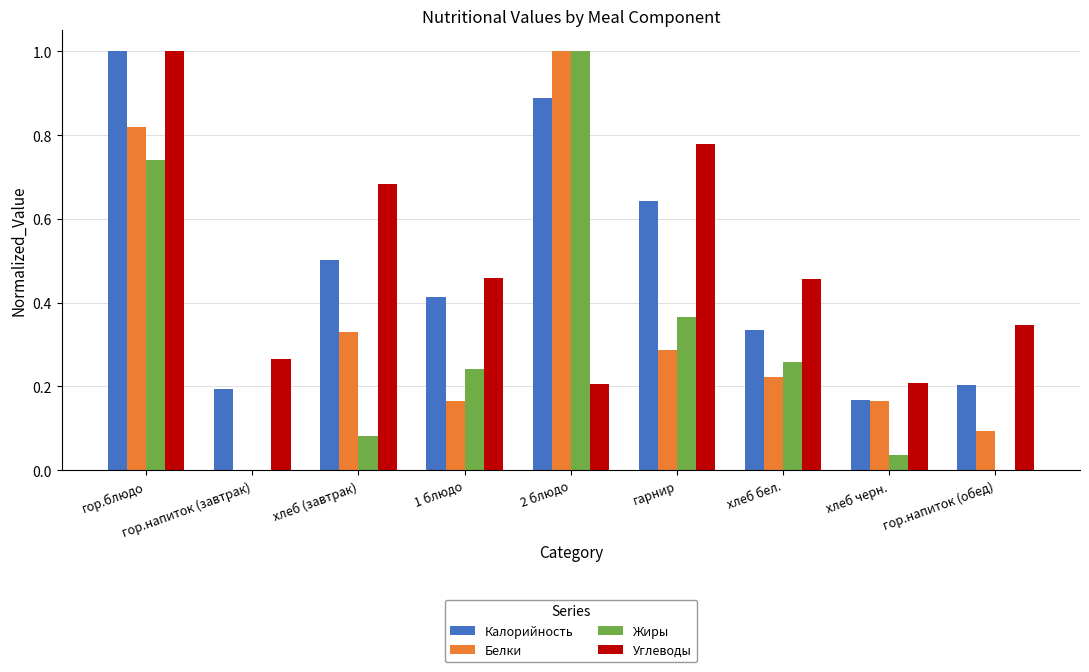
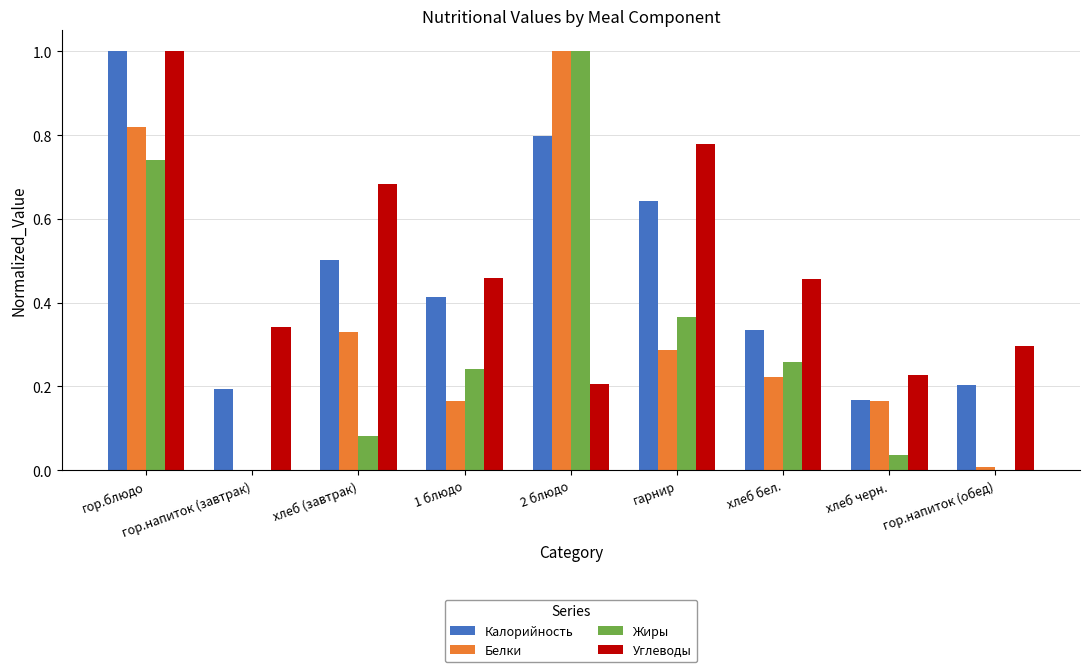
  {
    "Калорийность": {
      "гор.блюдо": 1.00,
      "гор.напиток (завтрак)": 0.19,
      "хлеб (завтрак)": 0.50,
      "1 блюдо": 0.41,
-     "2 блюдо": 0.89,
+     "2 блюдо": 0.80,
      "гарнир": 0.64,
      "хлеб бел.": 0.33,
      "хлеб черн.": 0.17,
      "гор.напиток (обед)": 0.20
    },
    "Белки": {
      "гор.блюдо": 0.82,
      "гор.напиток (завтрак)": 0.00,
      "хлеб (завтрак)": 0.33,
      "1 блюдо": 0.17,
      "2 блюдо": 1.00,
      "гарнир": 0.29,
      "хлеб бел.": 0.22,
      "хлеб черн.": 0.17,
-     "гор.напиток (обед)": 0.09
+     "гор.напиток (обед)": 0.01
    },
    "Жиры": {
      "гор.блюдо": 0.74,
      "гор.напиток (завтрак)": 0.00,
      "хлеб (завтрак)": 0.08,
      "1 блюдо": 0.24,
      "2 блюдо": 1.00,
      "гарнир": 0.36,
      "хлеб бел.": 0.26,
      "хлеб черн.": 0.04,
      "гор.напиток (обед)": 0.00
    },
    "Углеводы": {
      "гор.блюдо": 1.00,
-     "гор.напиток (завтрак)": 0.26,
+     "гор.напиток (завтрак)": 0.34,
      "хлеб (завтрак)": 0.68,
      "1 блюдо": 0.46,
      "2 блюдо": 0.21,
      "гарнир": 0.78,
      "хлеб бел.": 0.46,
-     "хлеб черн.": 0.21,
-     "гор.напиток (обед)": 0.35
+     "хлеб черн.": 0.23,
+     "гор.напиток (обед)": 0.30
    }
  }
